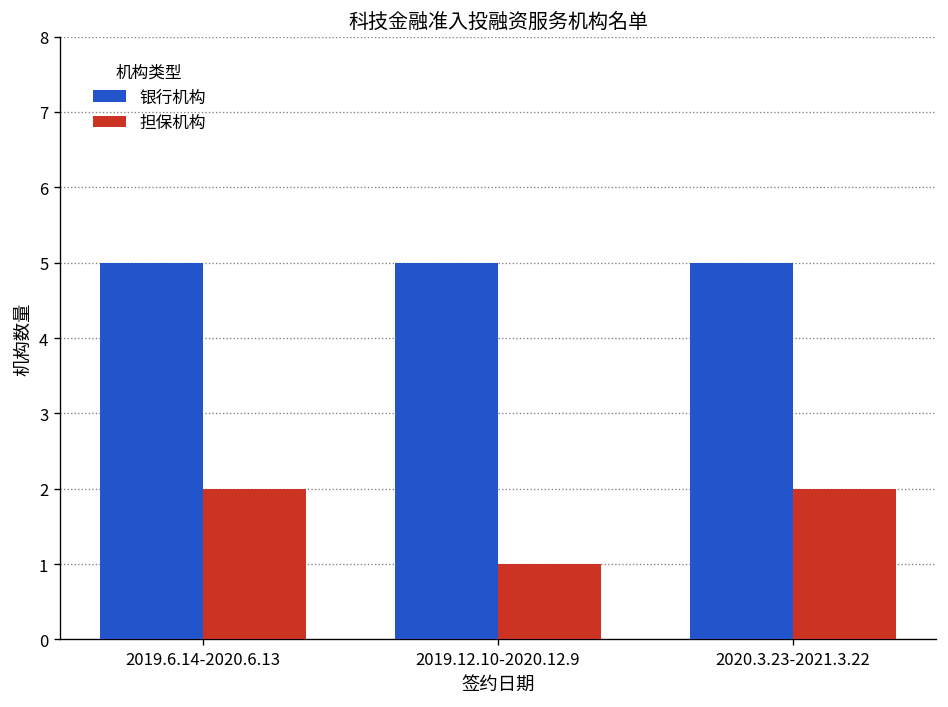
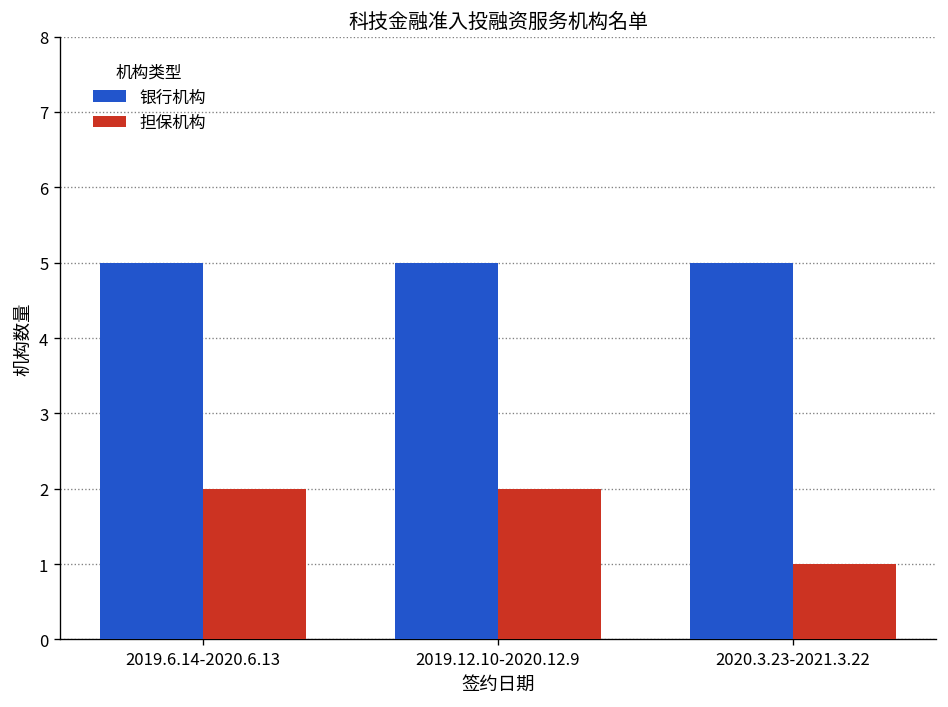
  {
    "银行机构": {
      "2019.6.14-2020.6.13": 5,
      "2019.12.10-2020.12.9": 5,
      "2020.3.23-2021.3.22": 5
    },
    "担保机构": {
      "2019.6.14-2020.6.13": 2,
-     "2019.12.10-2020.12.9": 1,
-     "2020.3.23-2021.3.22": 2
+     "2019.12.10-2020.12.9": 2,
+     "2020.3.23-2021.3.22": 1
    }
  }
